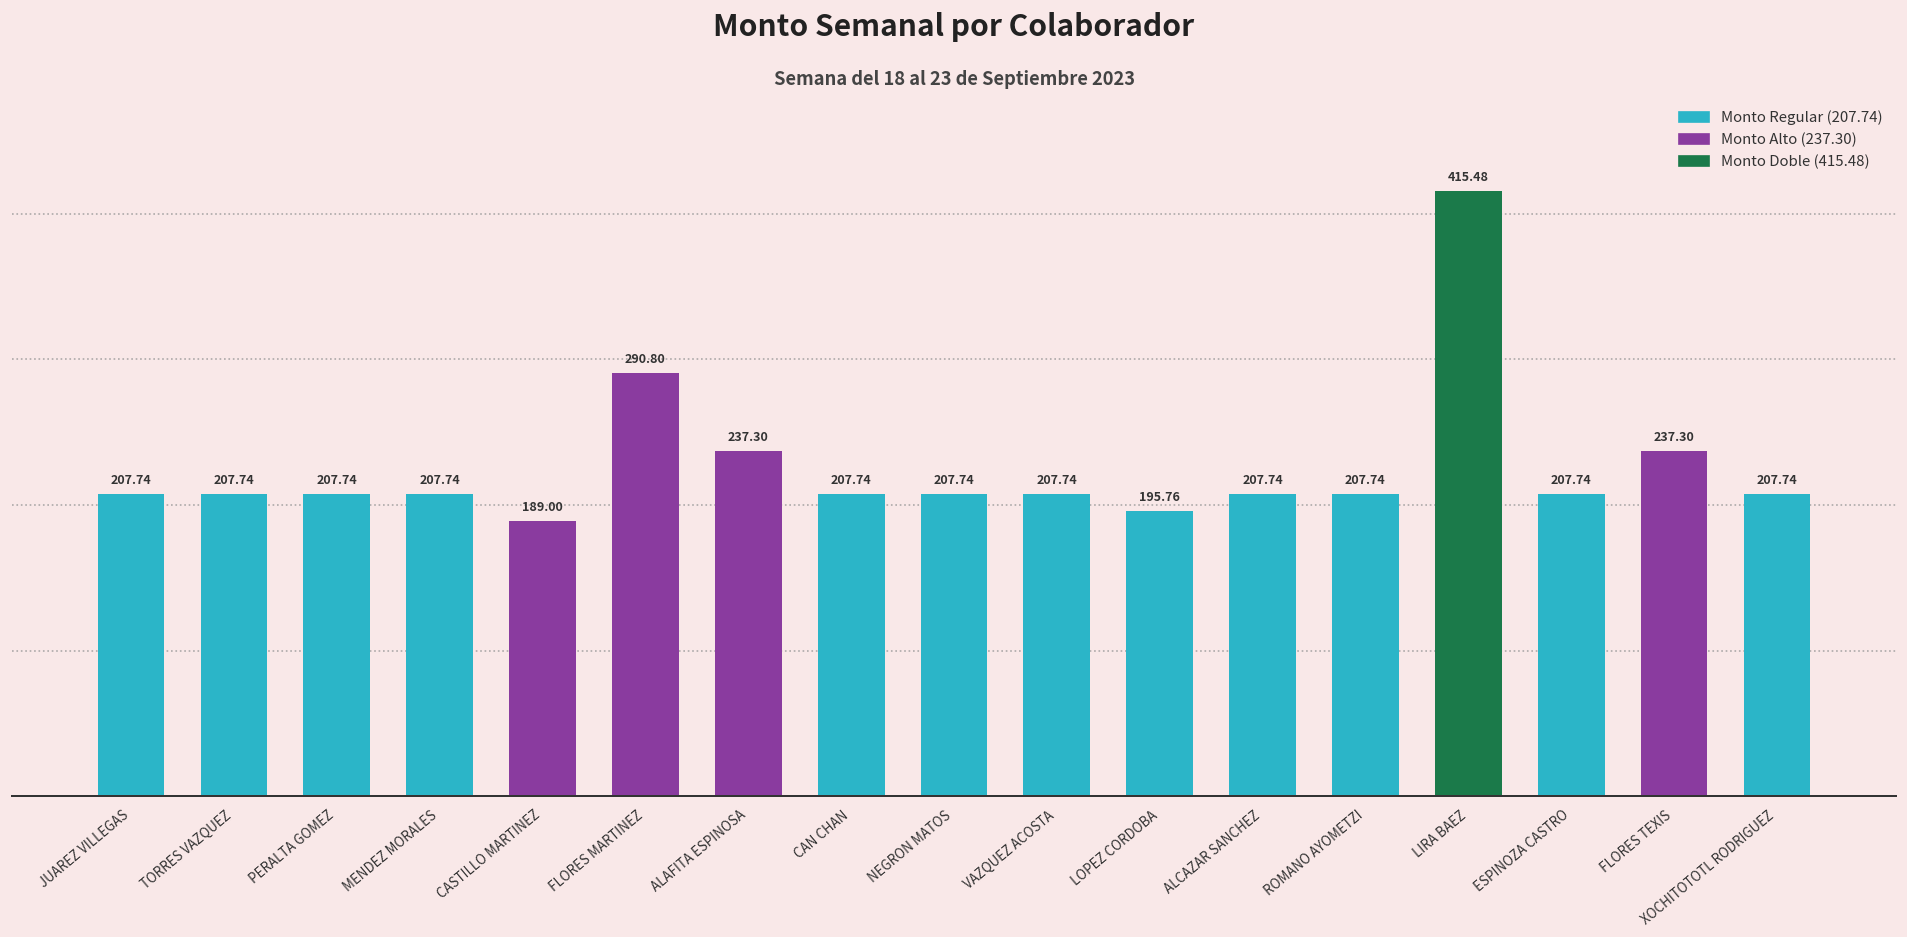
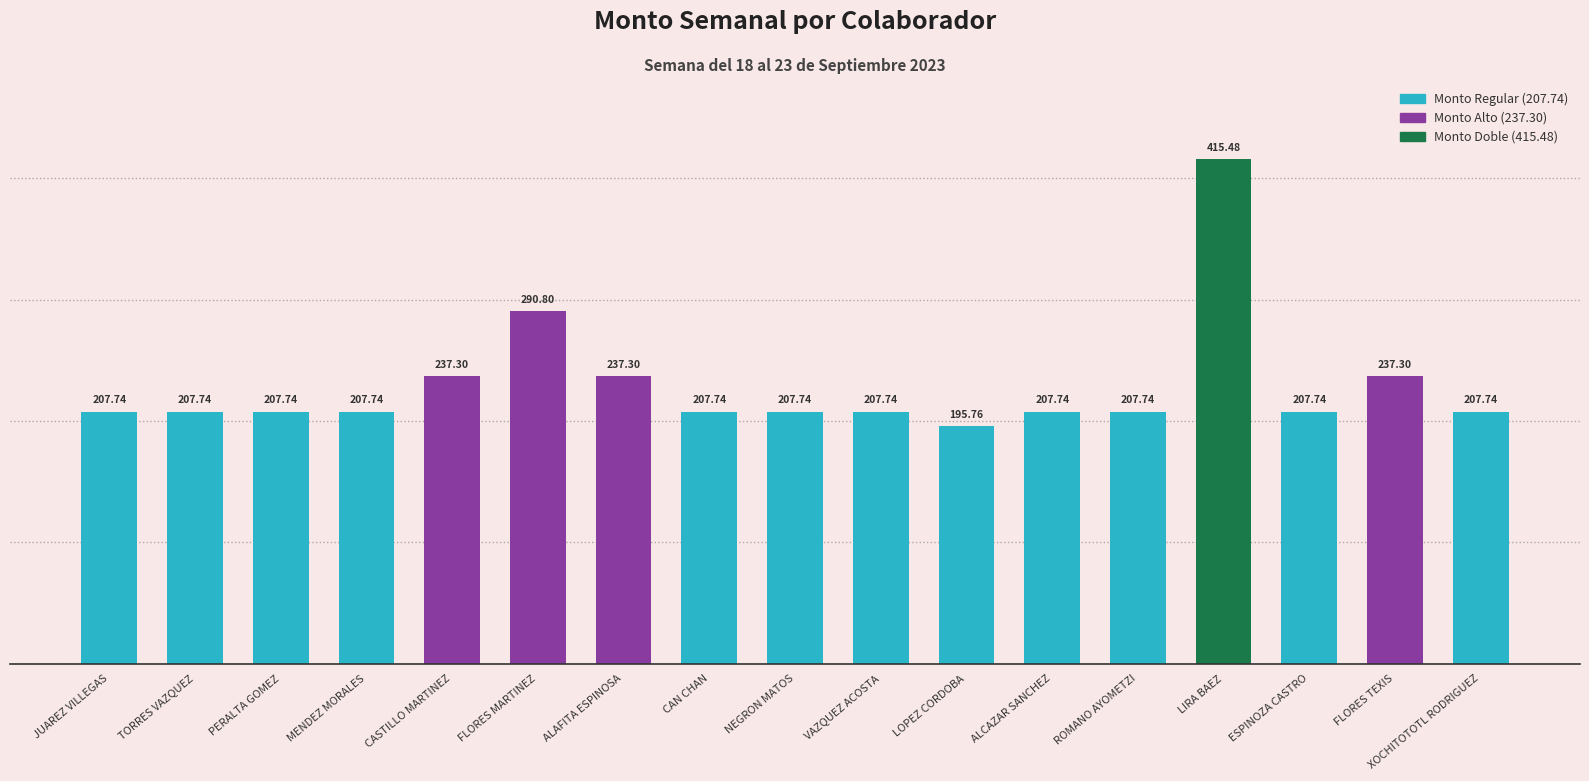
  {
    "JUAREZ VILLEGAS": 207.74,
    "TORRES VAZQUEZ": 207.74,
    "PERALTA GOMEZ": 207.74,
    "MENDEZ MORALES": 207.74,
-   "CASTILLO MARTINEZ": 189.00,
+   "CASTILLO MARTINEZ": 237.30,
    "FLORES MARTINEZ": 290.80,
    "ALAFITA ESPINOSA": 237.30,
    "CAN CHAN": 207.74,
    "NEGRON MATOS": 207.74,
    "VAZQUEZ ACOSTA": 207.74,
    "LOPEZ CORDOBA": 195.76,
    "ALCAZAR SANCHEZ": 207.74,
    "ROMANO AYOMETZI": 207.74,
    "LIRA BAEZ": 415.48,
    "ESPINOZA CASTRO": 207.74,
    "FLORES TEXIS": 237.30,
    "XOCHITOTOTL RODRIGUEZ": 207.74
  }
